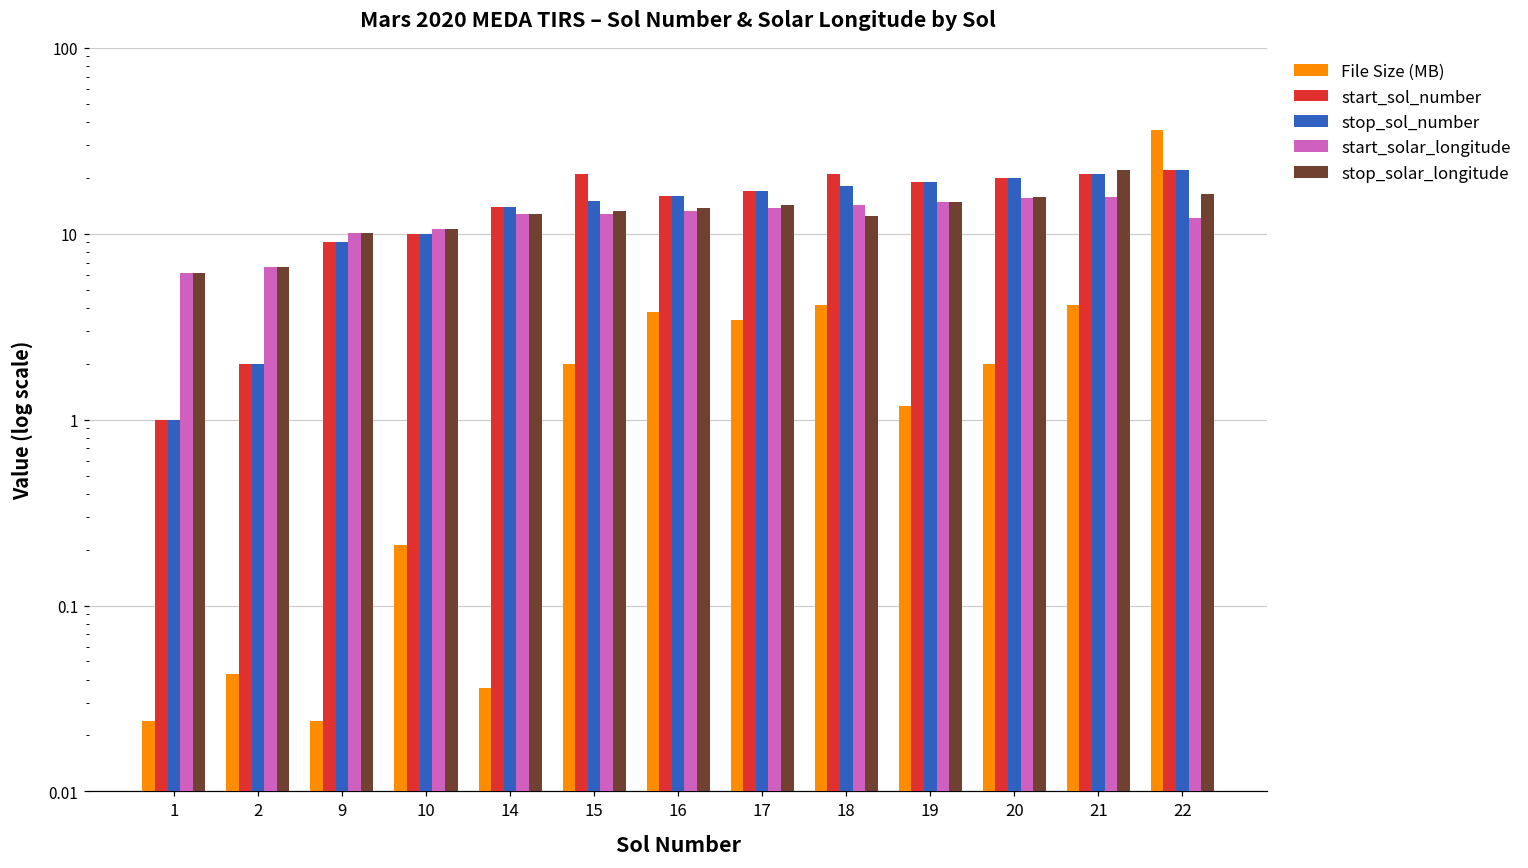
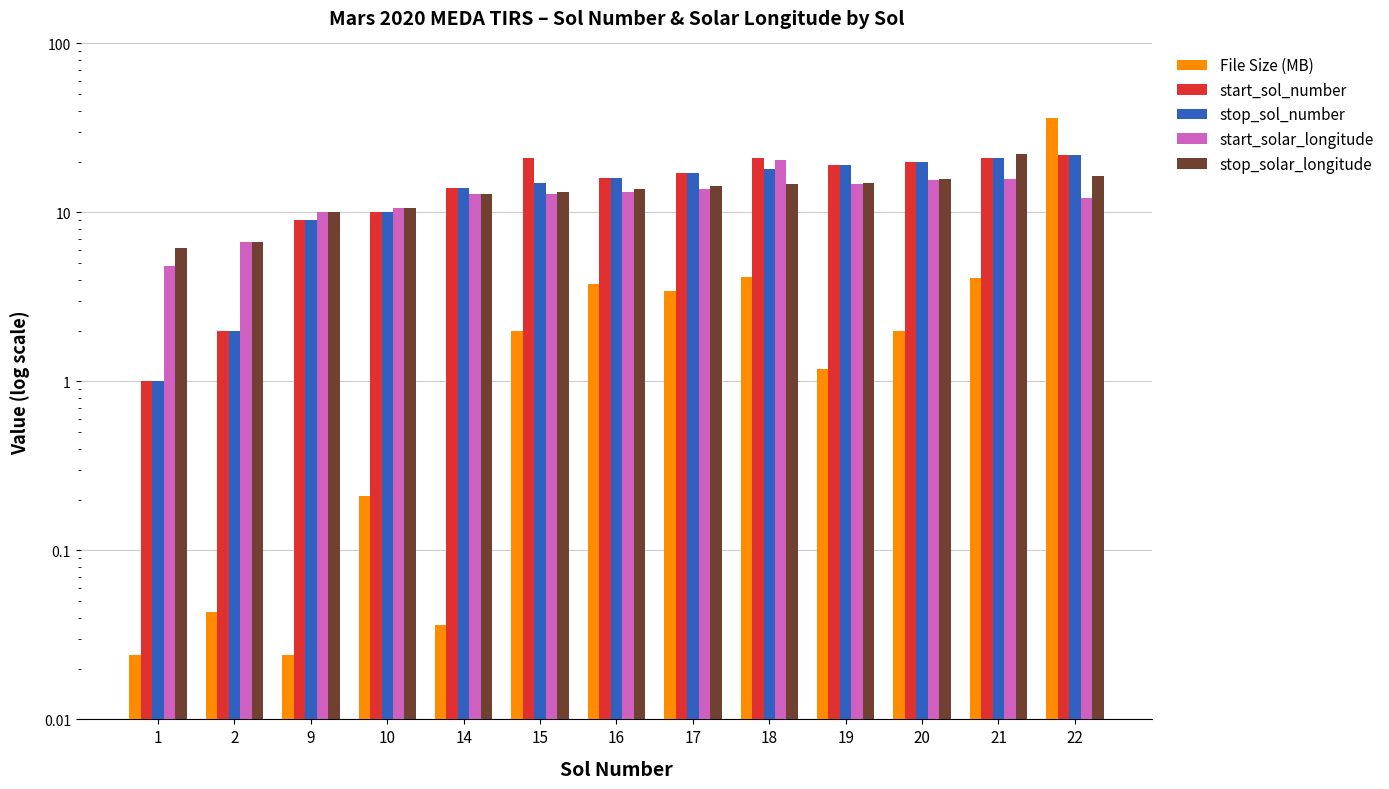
  {
    "File Size (MB)": {
      "1": 0.024,
      "2": 0.043,
      "9": 0.024,
      "10": 0.21,
      "14": 0.036,
      "15": 2.0,
      "16": 3.8,
      "17": 3.4,
      "18": 4.1,
      "19": 1.2,
      "20": 2.0,
      "21": 4.1,
      "22": 36
    },
    "start_sol_number": {
      "1": 1.0,
      "2": 2.0,
      "9": 9,
      "10": 10,
      "14": 14,
      "15": 21,
      "16": 16,
      "17": 17,
      "18": 21,
      "19": 19,
      "20": 20,
      "21": 21,
      "22": 22
    },
    "stop_sol_number": {
      "1": 1.0,
      "2": 2.0,
      "9": 9,
      "10": 10,
      "14": 14,
      "15": 15,
      "16": 16,
      "17": 17,
      "18": 18,
      "19": 19,
      "20": 20,
      "21": 21,
      "22": 22
    },
    "start_solar_longitude": {
-     "1": 6.2,
+     "1": 4.8,
      "2": 6.7,
      "9": 10,
      "10": 11,
      "14": 13,
      "15": 13,
      "16": 13,
      "17": 14,
-     "18": 14,
+     "18": 21,
      "19": 15,
      "20": 15,
      "21": 16,
      "22": 12
    },
    "stop_solar_longitude": {
      "1": 6,
      "2": 6.7,
      "9": 10,
      "10": 11,
      "14": 13,
      "15": 13,
      "16": 14,
      "17": 14,
-     "18": 12,
+     "18": 15,
      "19": 15,
      "20": 16,
      "21": 22,
      "22": 16
    }
  }
